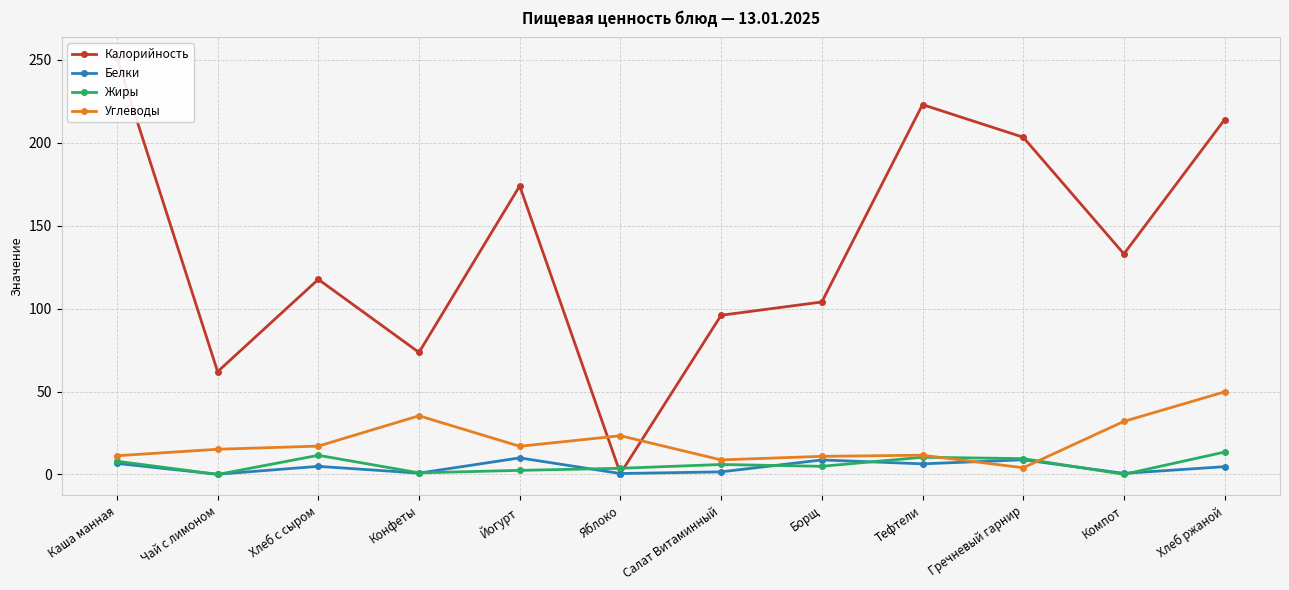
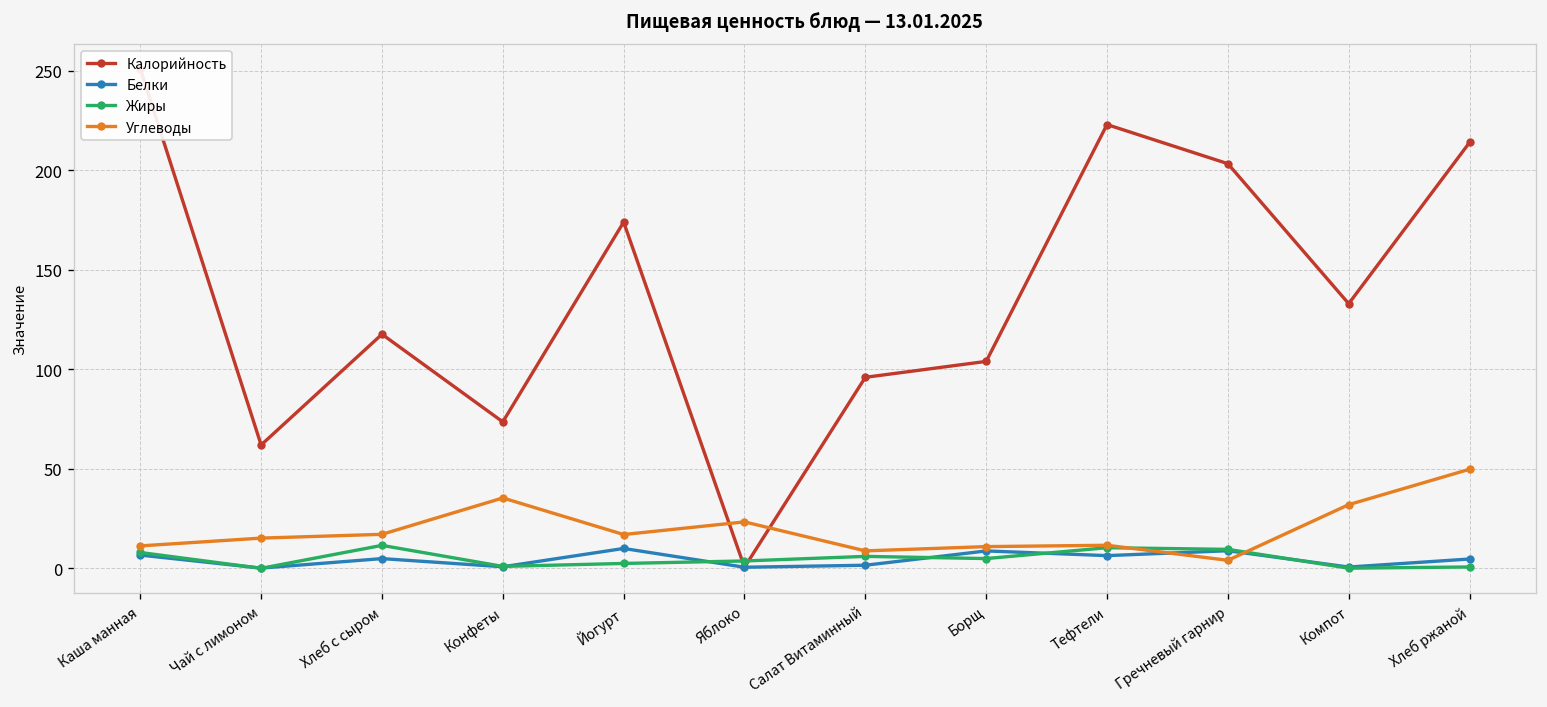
  {
    "Калорийность": {
      "Чай с лимоном": 62,
      "Хлеб с сыром": 118,
      "Конфеты": 74,
      "Йогурт": 174,
      "Салат Витаминный": 96,
      "Борщ": 104,
      "Тефтели": 223,
      "Гречневый гарнир": 203,
      "Компот": 133,
      "Хлеб ржаной": 214
    },
    "Белки": {
      "Хлеб с сыром": 5,
      "Йогурт": 10,
      "Салат Витаминный": 2,
      "Борщ": 9,
      "Тефтели": 6,
      "Хлеб ржаной": 5
    },
    "Жиры": {
      "Хлеб с сыром": 12,
      "Йогурт": 2,
      "Яблоко": 4,
      "Салат Витаминный": 6,
      "Борщ": 5,
-     "Хлеб ржаной": 14
+     "Хлеб ржаной": 1
    },
    "Углеводы": {
      "Каша манная": 11,
      "Чай с лимоном": 15,
      "Хлеб с сыром": 17,
      "Конфеты": 35,
      "Йогурт": 17,
      "Яблоко": 23,
      "Салат Витаминный": 9,
      "Борщ": 11,
      "Гречневый гарнир": 4,
      "Компот": 32,
      "Хлеб ржаной": 50
    }
  }
